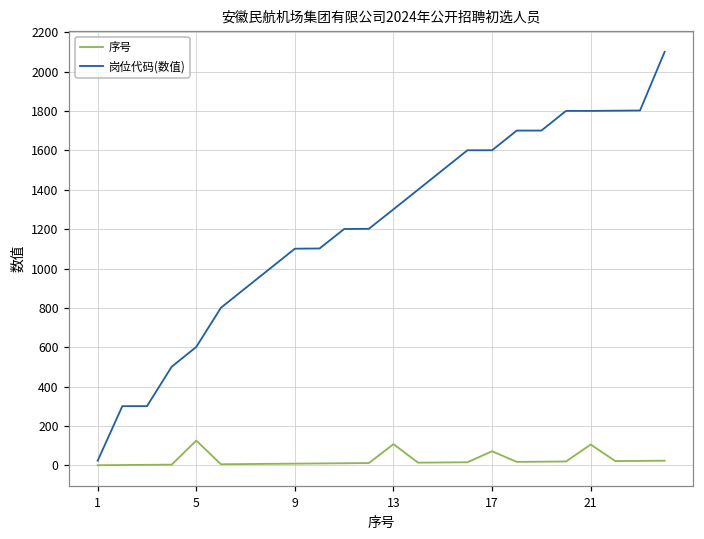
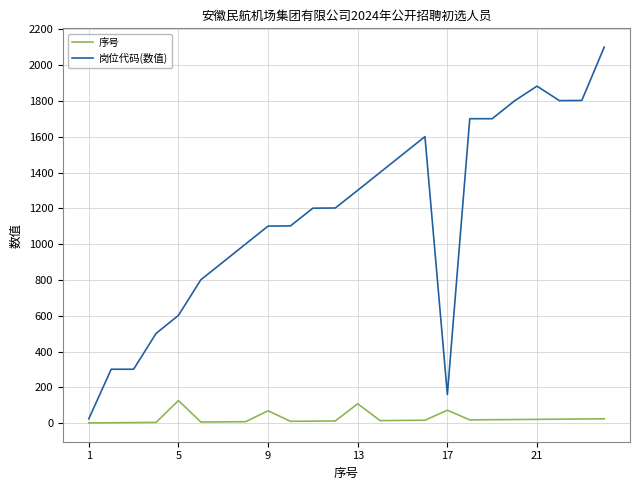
  {
    "序号": {
      "1": 0,
      "5": 130,
-     "9": 10,
+     "9": 70,
      "13": 110,
      "17": 70,
-     "21": 110
+     "21": 20
    },
    "岗位代码(数值)": {
      "1": 20,
      "5": 600,
      "9": 1100,
      "13": 1300,
-     "17": 1600,
-     "21": 1800
+     "17": 160,
+     "21": 1880
    }
  }
